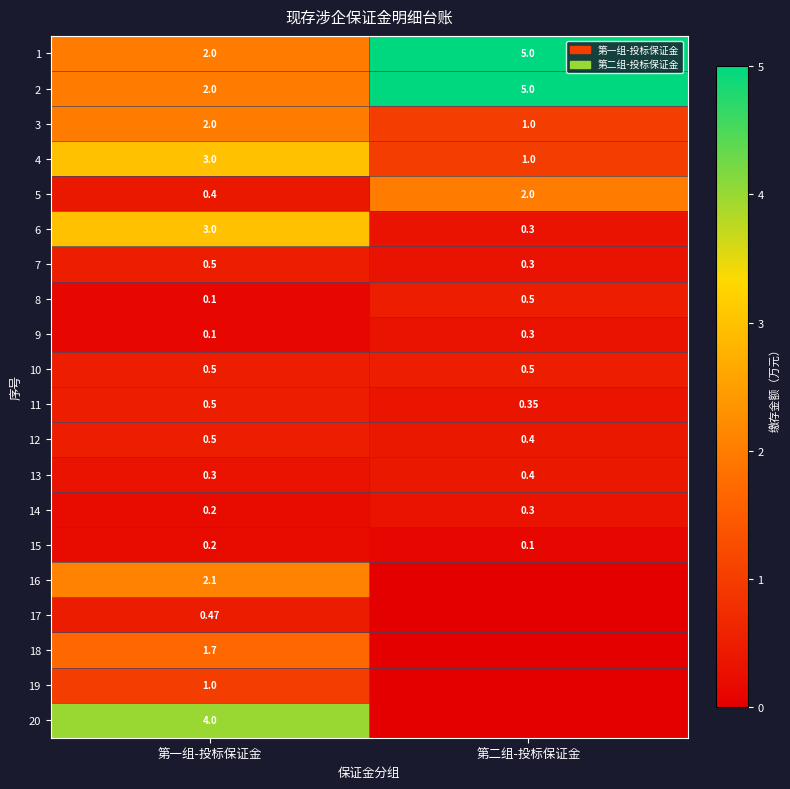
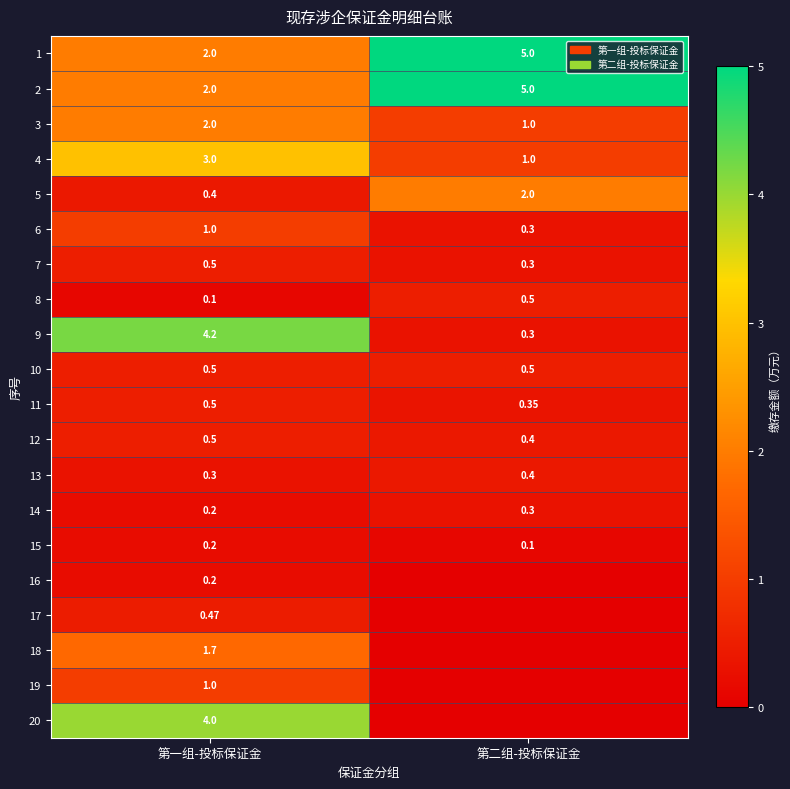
  {
    "1": {
      "第一组-投标保证金": 2.0,
      "第二组-投标保证金": 5.0
    },
    "2": {
      "第一组-投标保证金": 2.0,
      "第二组-投标保证金": 5.0
    },
    "3": {
      "第一组-投标保证金": 2.0,
      "第二组-投标保证金": 1.0
    },
    "4": {
      "第一组-投标保证金": 3.0,
      "第二组-投标保证金": 1.0
    },
    "5": {
      "第一组-投标保证金": 0.4,
      "第二组-投标保证金": 2.0
    },
    "6": {
-     "第一组-投标保证金": 3.0,
+     "第一组-投标保证金": 1.0,
      "第二组-投标保证金": 0.3
    },
    "7": {
      "第一组-投标保证金": 0.5,
      "第二组-投标保证金": 0.3
    },
    "8": {
      "第一组-投标保证金": 0.1,
      "第二组-投标保证金": 0.5
    },
    "9": {
-     "第一组-投标保证金": 0.1,
+     "第一组-投标保证金": 4.2,
      "第二组-投标保证金": 0.3
    },
    "10": {
      "第一组-投标保证金": 0.5,
      "第二组-投标保证金": 0.5
    },
    "11": {
      "第一组-投标保证金": 0.5,
      "第二组-投标保证金": 0.35
    },
    "12": {
      "第一组-投标保证金": 0.5,
      "第二组-投标保证金": 0.4
    },
    "13": {
      "第一组-投标保证金": 0.3,
      "第二组-投标保证金": 0.4
    },
    "14": {
      "第一组-投标保证金": 0.2,
      "第二组-投标保证金": 0.3
    },
    "15": {
      "第一组-投标保证金": 0.2,
      "第二组-投标保证金": 0.1
    },
    "16": {
-     "第一组-投标保证金": 2.1
+     "第一组-投标保证金": 0.2
    },
    "17": {
      "第一组-投标保证金": 0.47
    },
    "18": {
      "第一组-投标保证金": 1.7
    },
    "19": {
      "第一组-投标保证金": 1.0
    },
    "20": {
      "第一组-投标保证金": 4.0
    }
  }
